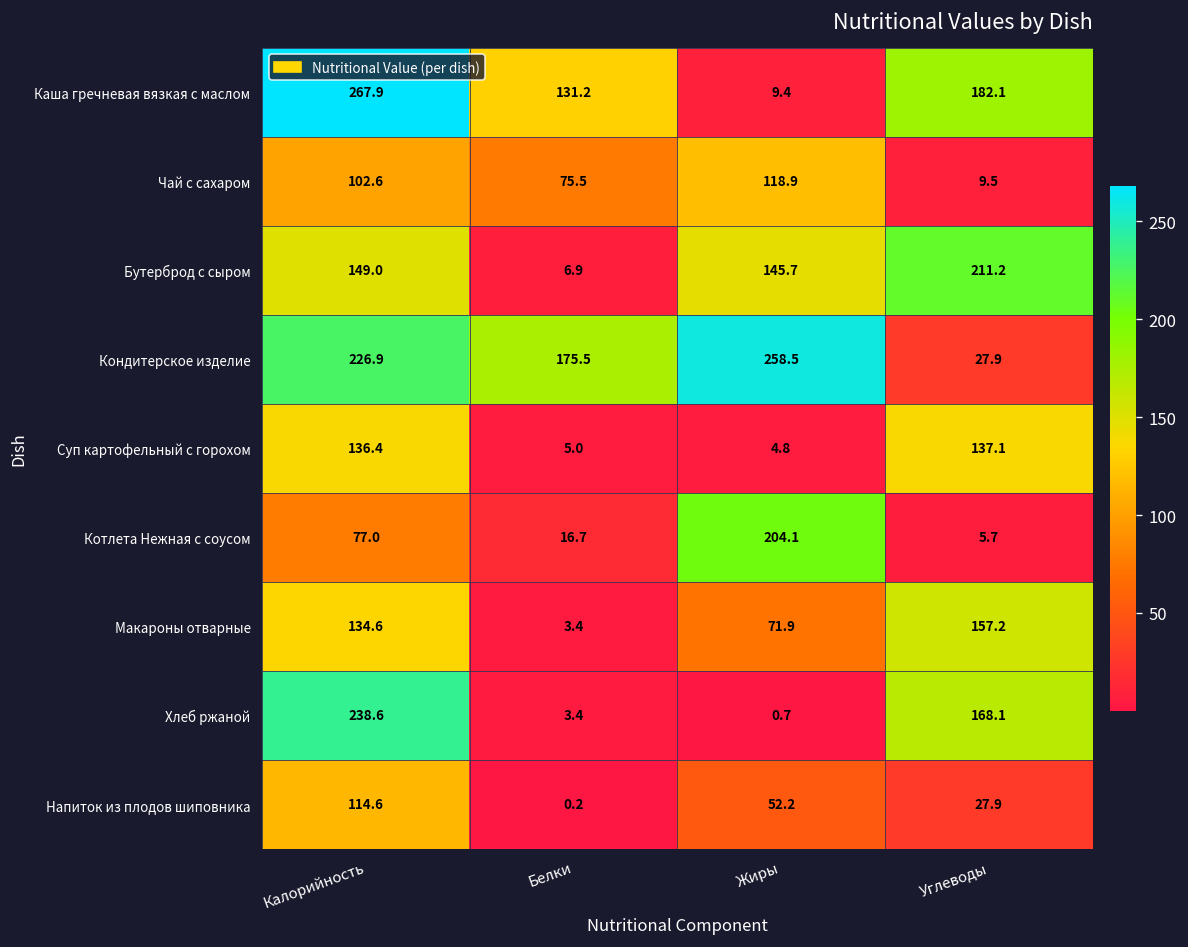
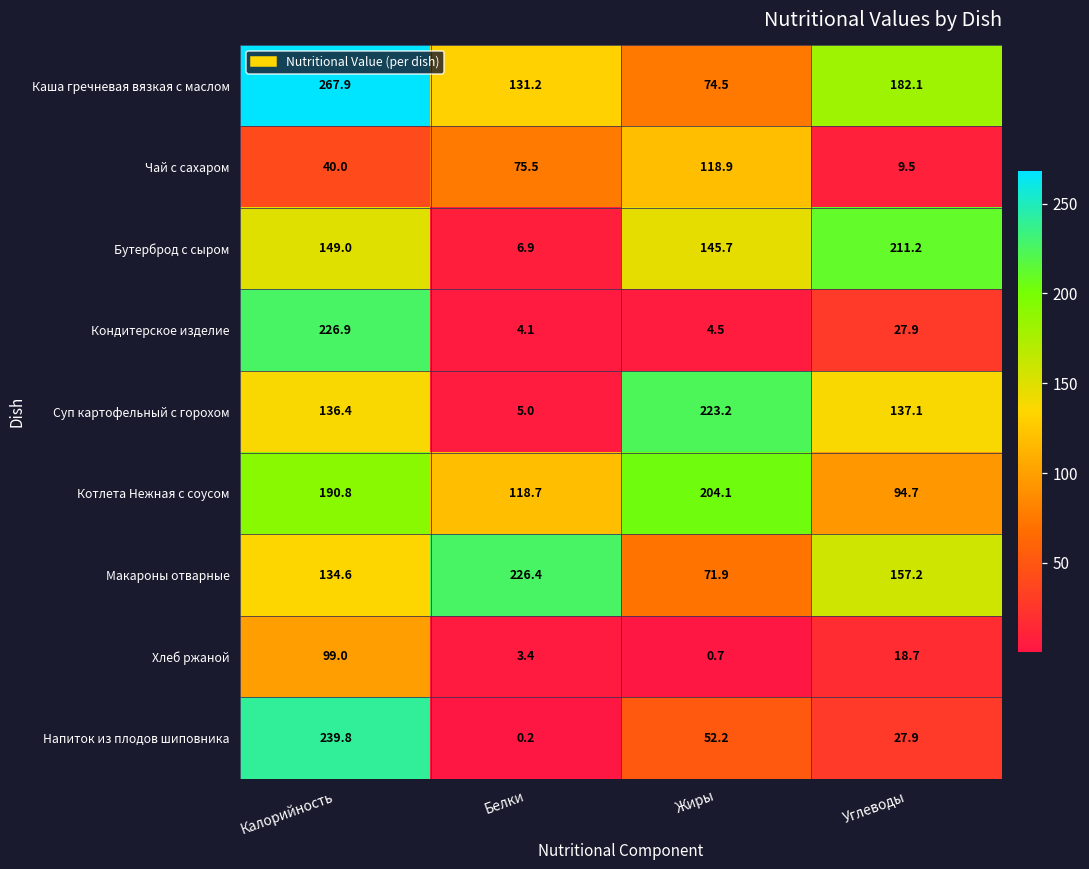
  {
    "Каша гречневая вязкая с маслом": {
      "Калорийность": 267.9,
      "Белки": 131.2,
-     "Жиры": 9.4,
+     "Жиры": 74.5,
      "Углеводы": 182.1
    },
    "Чай с сахаром": {
-     "Калорийность": 102.6,
+     "Калорийность": 40.0,
      "Белки": 75.5,
      "Жиры": 118.9,
      "Углеводы": 9.5
    },
    "Бутерброд с сыром": {
      "Калорийность": 149.0,
      "Белки": 6.9,
      "Жиры": 145.7,
      "Углеводы": 211.2
    },
    "Кондитерское изделие": {
      "Калорийность": 226.9,
-     "Белки": 175.5,
-     "Жиры": 258.5,
+     "Белки": 4.1,
+     "Жиры": 4.5,
      "Углеводы": 27.9
    },
    "Суп картофельный с горохом": {
      "Калорийность": 136.4,
      "Белки": 5.0,
-     "Жиры": 4.8,
+     "Жиры": 223.2,
      "Углеводы": 137.1
    },
    "Котлета Нежная с соусом": {
-     "Калорийность": 77.0,
-     "Белки": 16.7,
+     "Калорийность": 190.8,
+     "Белки": 118.7,
      "Жиры": 204.1,
-     "Углеводы": 5.7
+     "Углеводы": 94.7
    },
    "Макароны отварные": {
      "Калорийность": 134.6,
-     "Белки": 3.4,
+     "Белки": 226.4,
      "Жиры": 71.9,
      "Углеводы": 157.2
    },
    "Хлеб ржаной": {
-     "Калорийность": 238.6,
+     "Калорийность": 99.0,
      "Белки": 3.4,
      "Жиры": 0.7,
-     "Углеводы": 168.1
+     "Углеводы": 18.7
    },
    "Напиток из плодов шиповника": {
-     "Калорийность": 114.6,
+     "Калорийность": 239.8,
      "Белки": 0.2,
      "Жиры": 52.2,
      "Углеводы": 27.9
    }
  }
